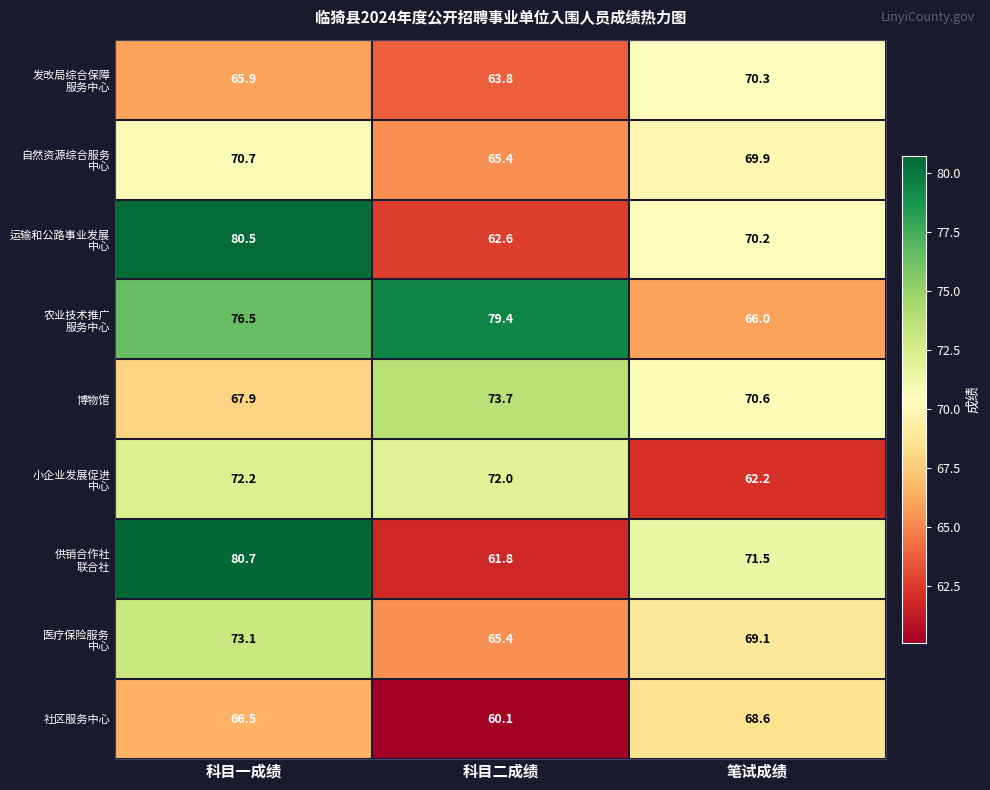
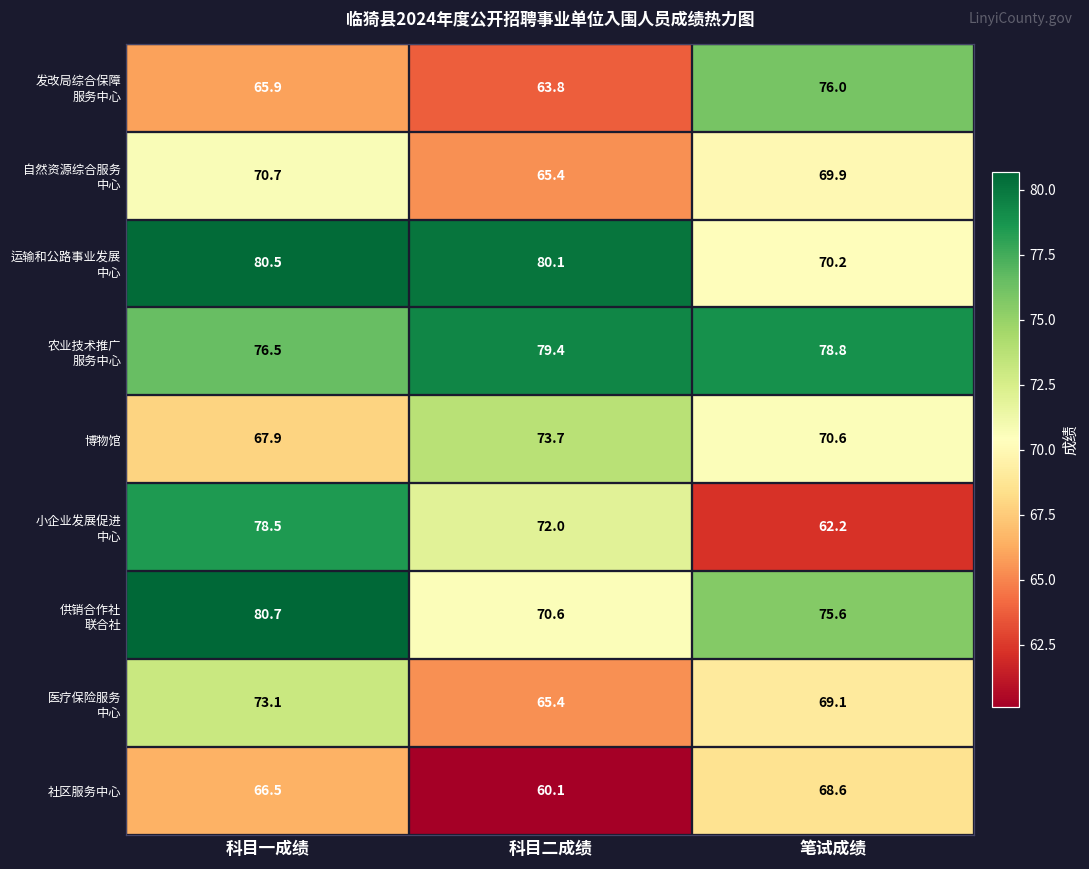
  {
    "发改局综合保障 服务中心": {
      "科目一成绩": 65.9,
      "科目二成绩": 63.8,
-     "笔试成绩": 70.3
+     "笔试成绩": 76.0
    },
    "自然资源综合服务 中心": {
      "科目一成绩": 70.7,
      "科目二成绩": 65.4,
      "笔试成绩": 69.9
    },
    "运输和公路事业发展 中心": {
      "科目一成绩": 80.5,
-     "科目二成绩": 62.6,
+     "科目二成绩": 80.1,
      "笔试成绩": 70.2
    },
    "农业技术推广 服务中心": {
      "科目一成绩": 76.5,
      "科目二成绩": 79.4,
-     "笔试成绩": 66.0
+     "笔试成绩": 78.8
    },
    "博物馆": {
      "科目一成绩": 67.9,
      "科目二成绩": 73.7,
      "笔试成绩": 70.6
    },
    "小企业发展促进 中心": {
-     "科目一成绩": 72.2,
+     "科目一成绩": 78.5,
      "科目二成绩": 72.0,
      "笔试成绩": 62.2
    },
    "供销合作社 联合社": {
      "科目一成绩": 80.7,
-     "科目二成绩": 61.8,
-     "笔试成绩": 71.5
+     "科目二成绩": 70.6,
+     "笔试成绩": 75.6
    },
    "医疗保险服务 中心": {
      "科目一成绩": 73.1,
      "科目二成绩": 65.4,
      "笔试成绩": 69.1
    },
    "社区服务中心": {
      "科目一成绩": 66.5,
      "科目二成绩": 60.1,
      "笔试成绩": 68.6
    }
  }
